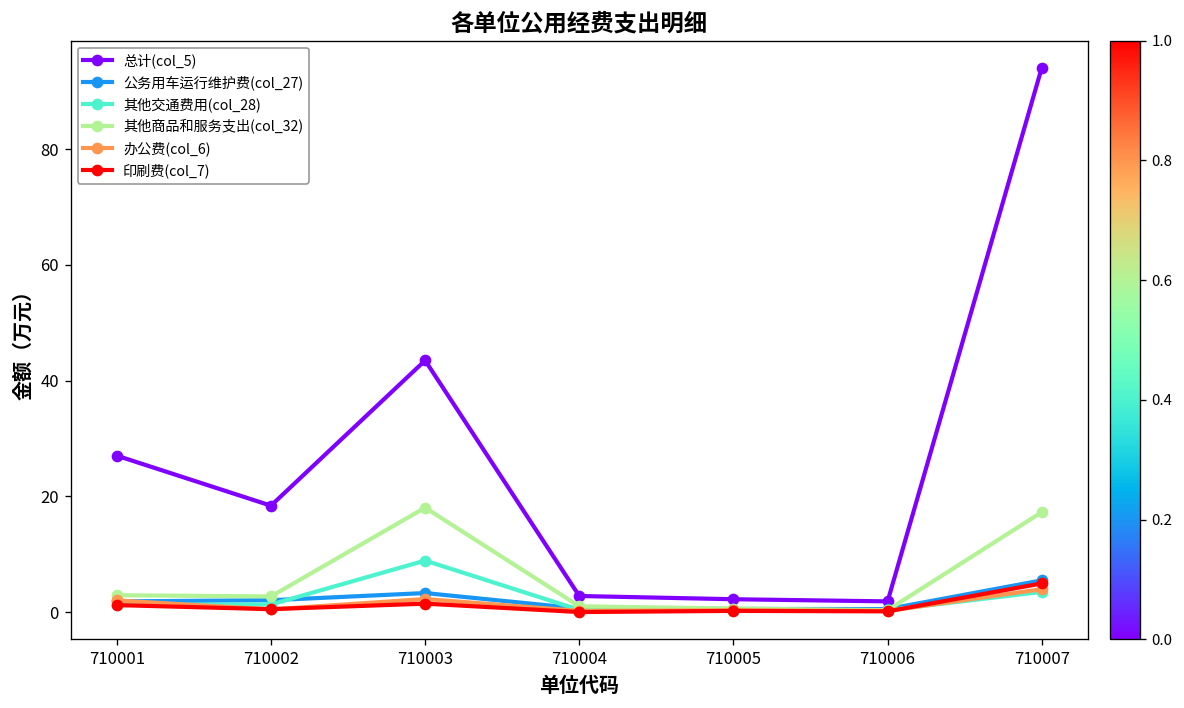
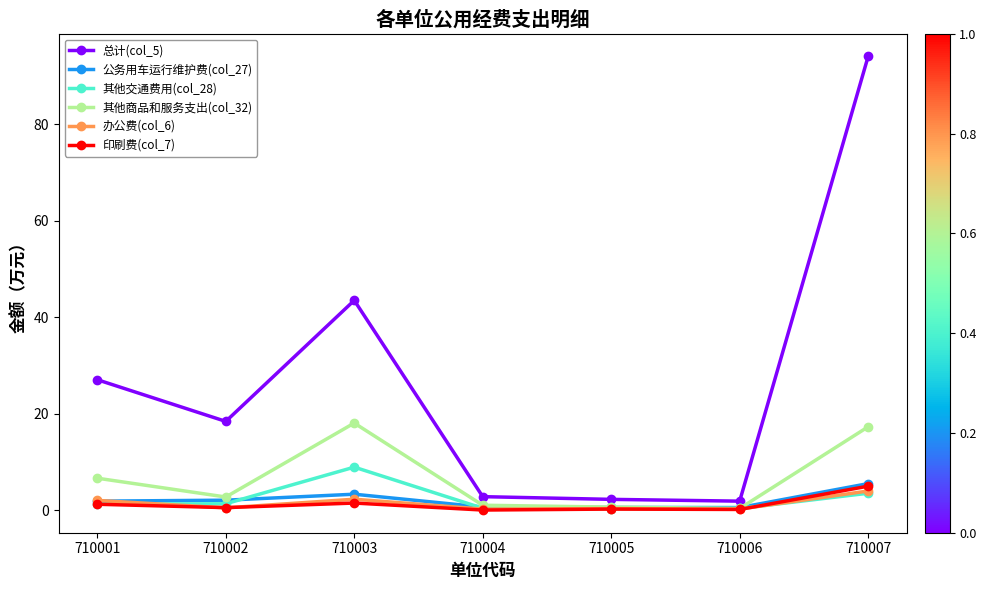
  {
    "总计(col_5)": {
      "710001": 27,
      "710002": 18,
      "710003": 43,
      "710004": 3,
      "710005": 2,
      "710006": 2,
      "710007": 94
    },
    "公务用车运行维护费(col_27)": {
      "710002": 2,
      "710003": 3,
      "710007": 5
    },
    "其他交通费用(col_28)": {
      "710002": 1,
      "710003": 9
    },
    "其他商品和服务支出(col_32)": {
-     "710001": 3,
+     "710001": 7,
      "710002": 3,
      "710003": 18,
      "710007": 17
    },
    "办公费(col_6)": {
      "710003": 2
    },
    "印刷费(col_7)": {
      "710003": 1,
      "710007": 5
    }
  }
